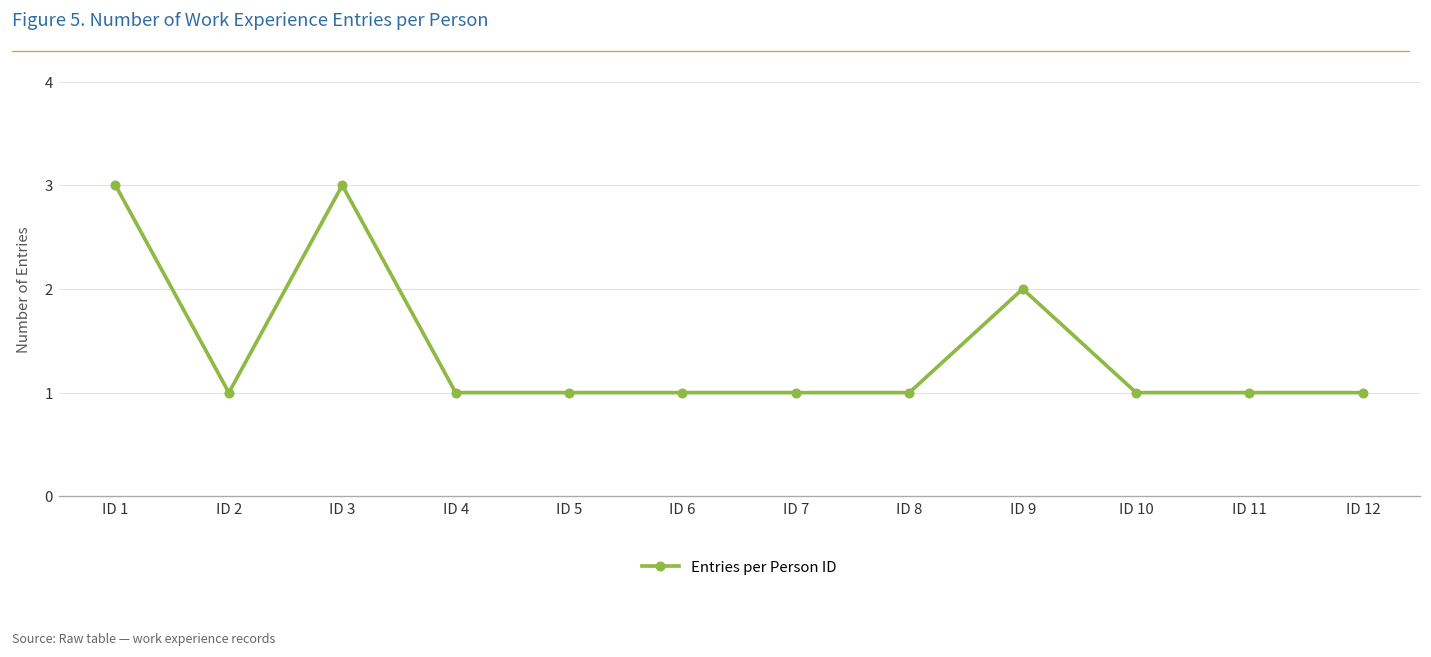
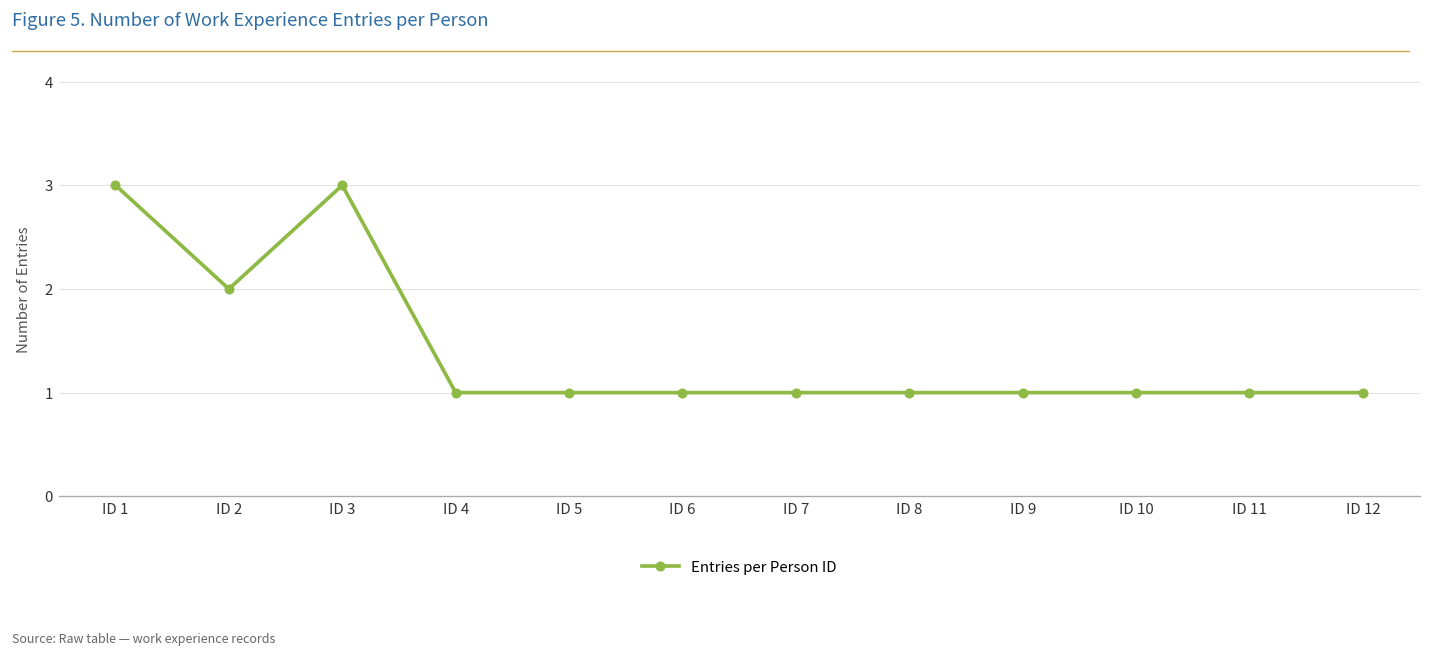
  {
    "ID 1": 3,
-   "ID 2": 1,
+   "ID 2": 2,
    "ID 3": 3,
    "ID 4": 1,
    "ID 5": 1,
    "ID 6": 1,
    "ID 7": 1,
    "ID 8": 1,
-   "ID 9": 2,
+   "ID 9": 1,
    "ID 10": 1,
    "ID 11": 1,
    "ID 12": 1
  }
